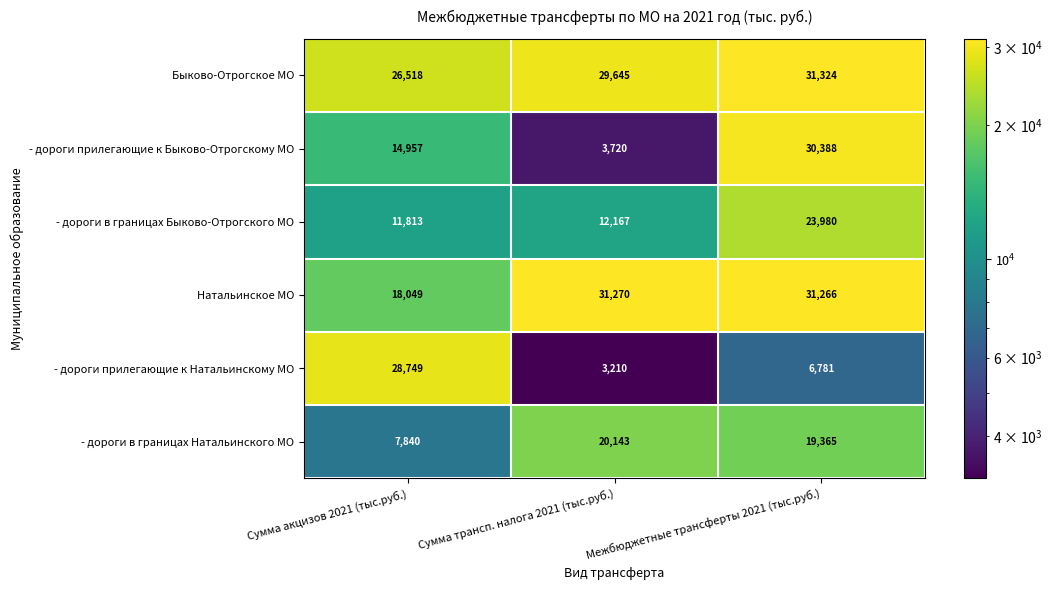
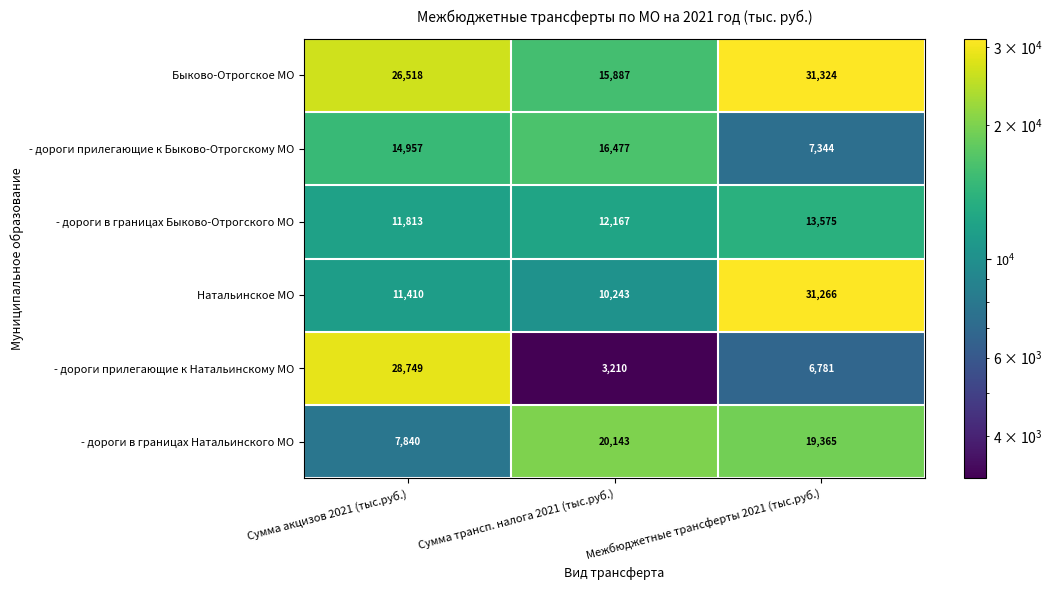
  {
    "Быково-Отрогское МО": {
      "Сумма акцизов 2021 (тыс.руб.)": "26,518",
-     "Сумма трансп. налога 2021 (тыс.руб.)": "29,645",
+     "Сумма трансп. налога 2021 (тыс.руб.)": "15,887",
      "Межбюджетные трансферты 2021 (тыс.руб.)": "31,324"
    },
    "- дороги прилегающие к Быково-Отрогскому МО": {
      "Сумма акцизов 2021 (тыс.руб.)": "14,957",
-     "Сумма трансп. налога 2021 (тыс.руб.)": "3,720",
-     "Межбюджетные трансферты 2021 (тыс.руб.)": "30,388"
+     "Сумма трансп. налога 2021 (тыс.руб.)": "16,477",
+     "Межбюджетные трансферты 2021 (тыс.руб.)": "7,344"
    },
    "- дороги в границах Быково-Отрогского МО": {
      "Сумма акцизов 2021 (тыс.руб.)": "11,813",
      "Сумма трансп. налога 2021 (тыс.руб.)": "12,167",
-     "Межбюджетные трансферты 2021 (тыс.руб.)": "23,980"
+     "Межбюджетные трансферты 2021 (тыс.руб.)": "13,575"
    },
    "Натальинское МО": {
-     "Сумма акцизов 2021 (тыс.руб.)": "18,049",
-     "Сумма трансп. налога 2021 (тыс.руб.)": "31,270",
+     "Сумма акцизов 2021 (тыс.руб.)": "11,410",
+     "Сумма трансп. налога 2021 (тыс.руб.)": "10,243",
      "Межбюджетные трансферты 2021 (тыс.руб.)": "31,266"
    },
    "- дороги прилегающие к Натальинскому МО": {
      "Сумма акцизов 2021 (тыс.руб.)": "28,749",
      "Сумма трансп. налога 2021 (тыс.руб.)": "3,210",
      "Межбюджетные трансферты 2021 (тыс.руб.)": "6,781"
    },
    "- дороги в границах Натальинского МО": {
      "Сумма акцизов 2021 (тыс.руб.)": "7,840",
      "Сумма трансп. налога 2021 (тыс.руб.)": "20,143",
      "Межбюджетные трансферты 2021 (тыс.руб.)": "19,365"
    }
  }
